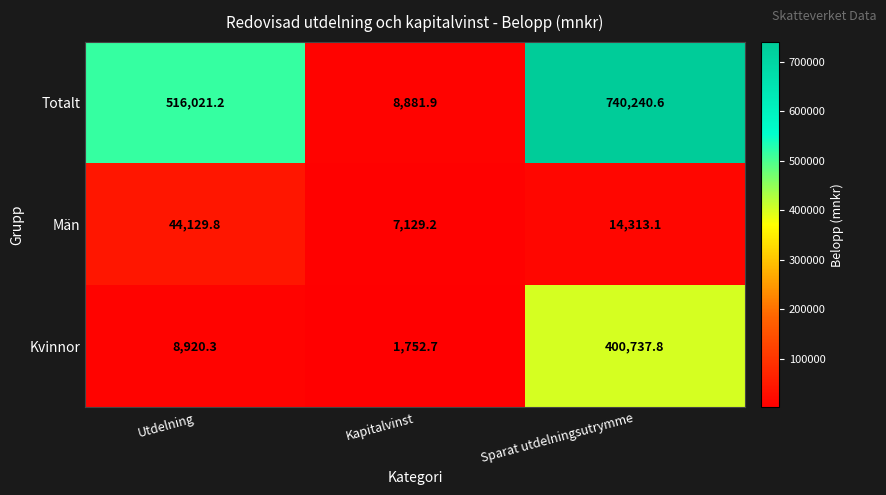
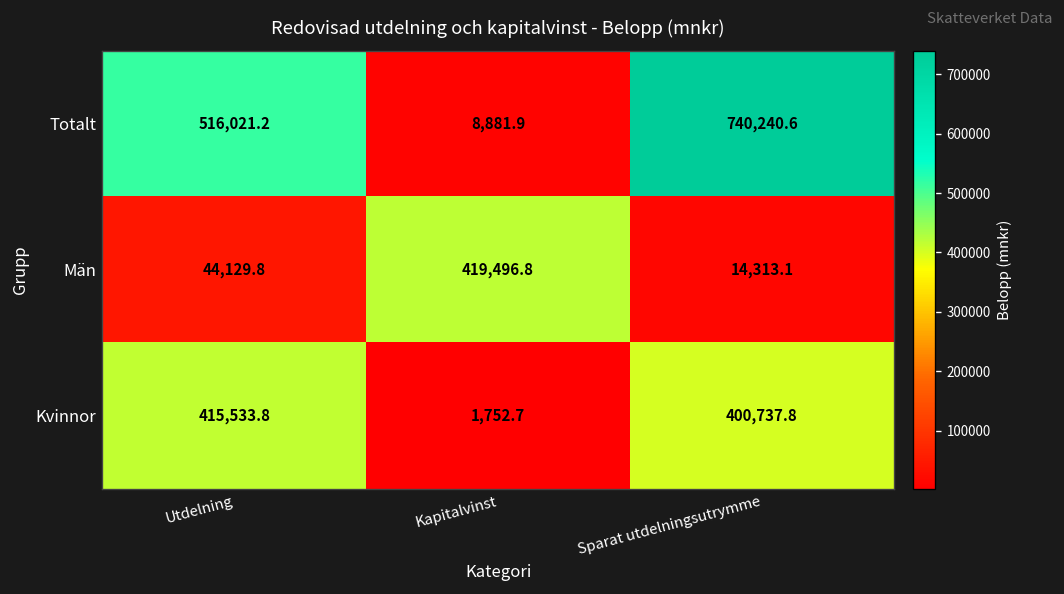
  {
    "Totalt": {
      "Utdelning": "516,021.2",
      "Kapitalvinst": "8,881.9",
      "Sparat utdelningsutrymme": "740,240.6"
    },
    "Män": {
      "Utdelning": "44,129.8",
-     "Kapitalvinst": "7,129.2",
+     "Kapitalvinst": "419,496.8",
      "Sparat utdelningsutrymme": "14,313.1"
    },
    "Kvinnor": {
-     "Utdelning": "8,920.3",
+     "Utdelning": "415,533.8",
      "Kapitalvinst": "1,752.7",
      "Sparat utdelningsutrymme": "400,737.8"
    }
  }
